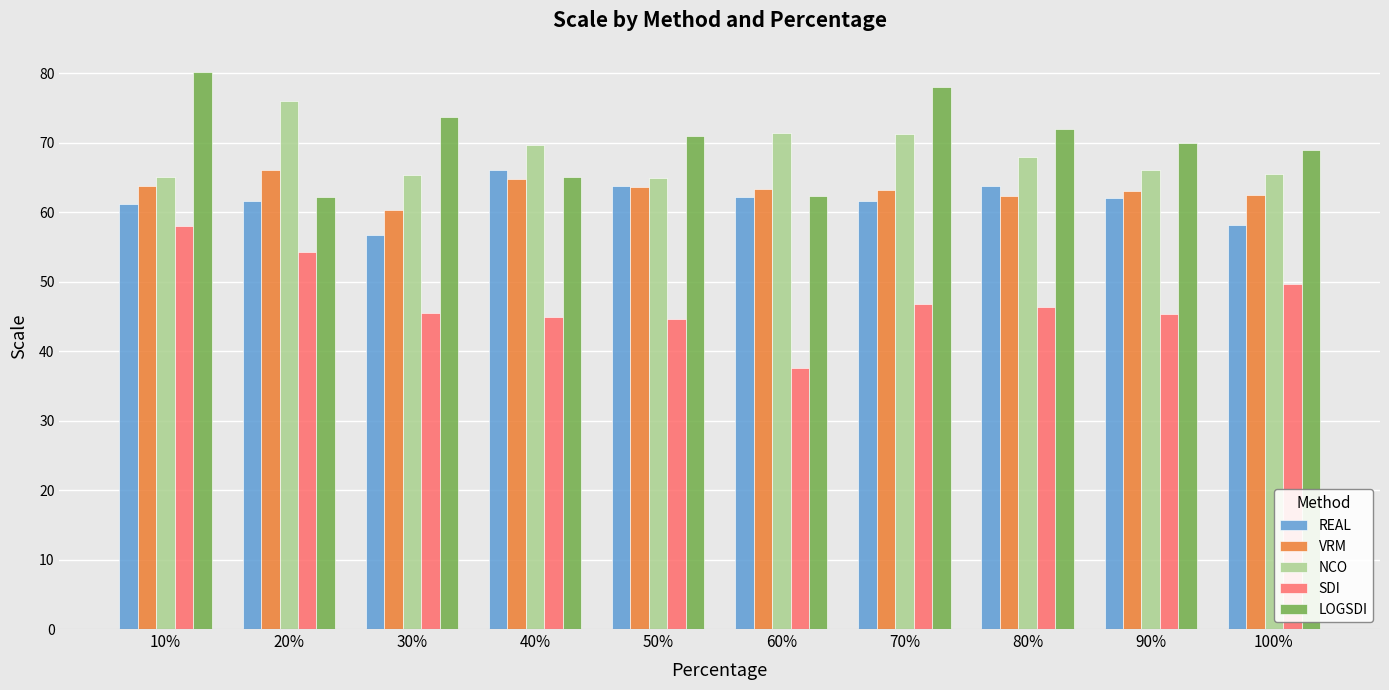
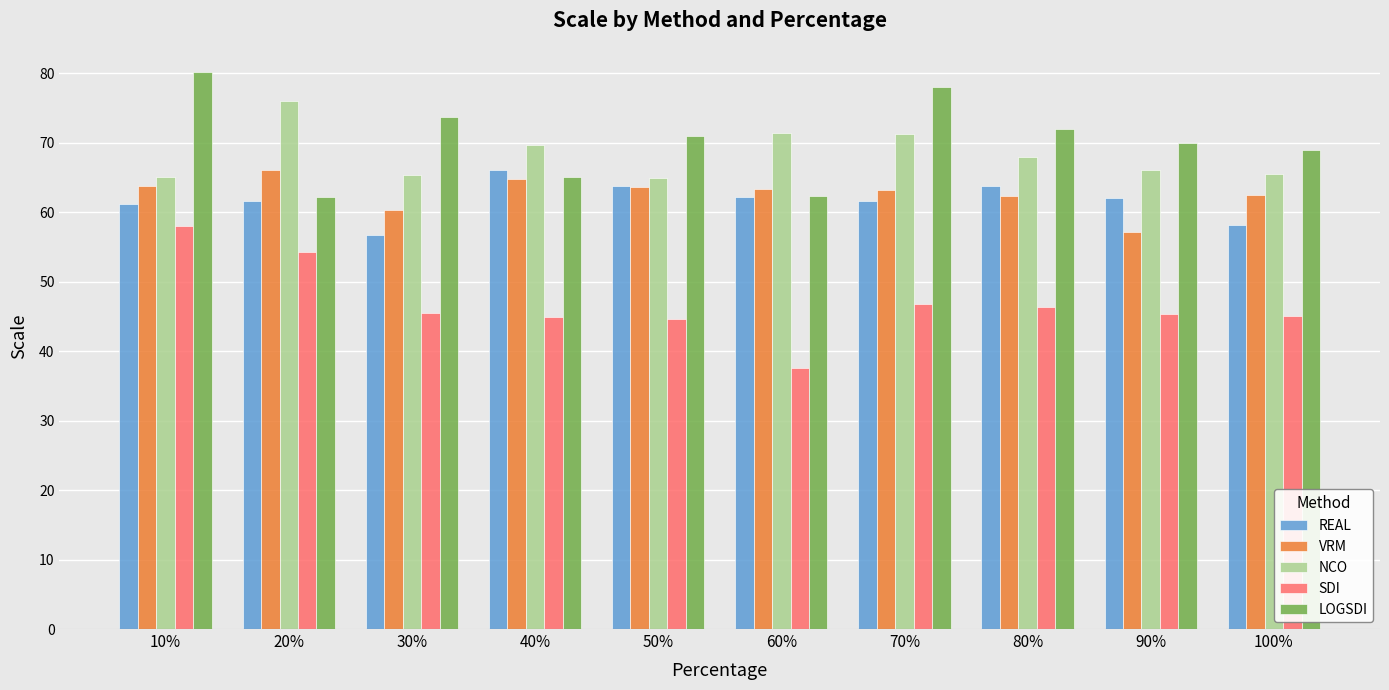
  {
    "REAL": {
      "10%": 61,
      "20%": 62,
      "30%": 57,
      "40%": 66,
      "50%": 64,
      "60%": 62,
      "70%": 62,
      "80%": 64,
      "90%": 62,
      "100%": 58
    },
    "VRM": {
      "10%": 64,
      "20%": 66,
      "30%": 60,
      "40%": 65,
      "50%": 64,
      "60%": 63,
      "70%": 63,
      "80%": 62,
-     "90%": 63,
+     "90%": 57,
      "100%": 63
    },
    "NCO": {
      "10%": 65,
      "20%": 76,
      "30%": 65,
      "40%": 70,
      "50%": 65,
      "60%": 71,
      "70%": 71,
      "80%": 68,
      "90%": 66,
      "100%": 66
    },
    "SDI": {
      "10%": 58,
      "20%": 54,
      "30%": 46,
      "40%": 45,
      "50%": 45,
      "60%": 38,
      "70%": 47,
      "80%": 46,
      "90%": 45,
-     "100%": 50
+     "100%": 45
    },
    "LOGSDI": {
      "10%": 80,
      "20%": 62,
      "30%": 74,
      "40%": 65,
      "50%": 71,
      "60%": 62,
      "70%": 78,
      "80%": 72,
      "90%": 70,
      "100%": 69
    }
  }
